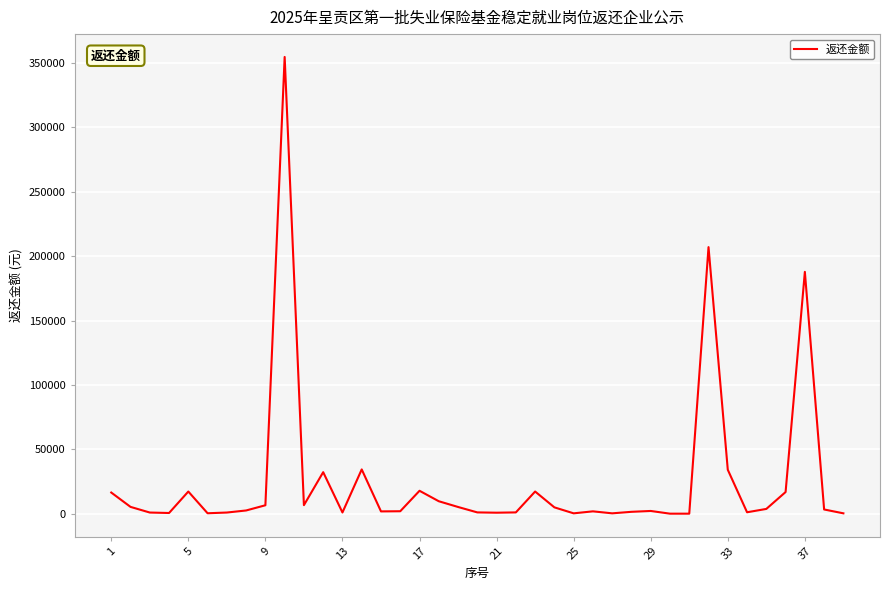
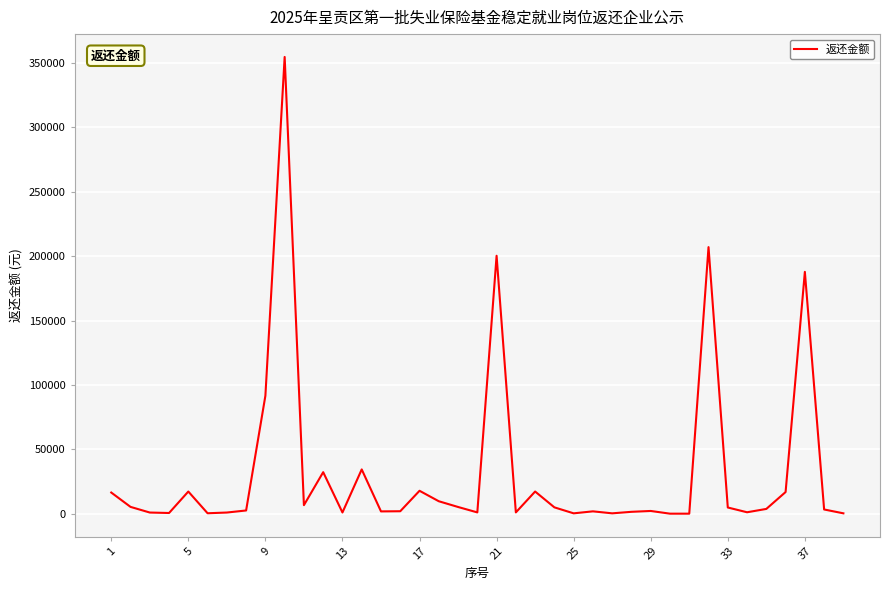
  {
    "1": 16000,
    "5": 17000,
-   "9": 7000,
+   "9": 92000,
    "13": 1000,
    "17": 18000,
-   "21": 1000,
+   "21": 200000,
    "25": 0,
    "29": 2000,
-   "33": 34000,
+   "33": 5000,
    "37": 188000
  }
